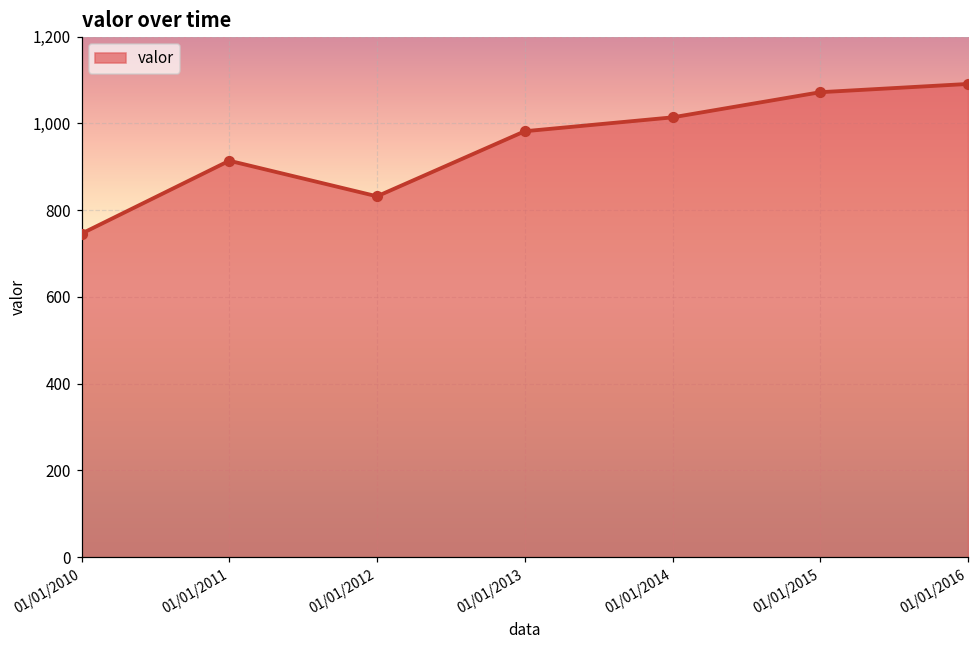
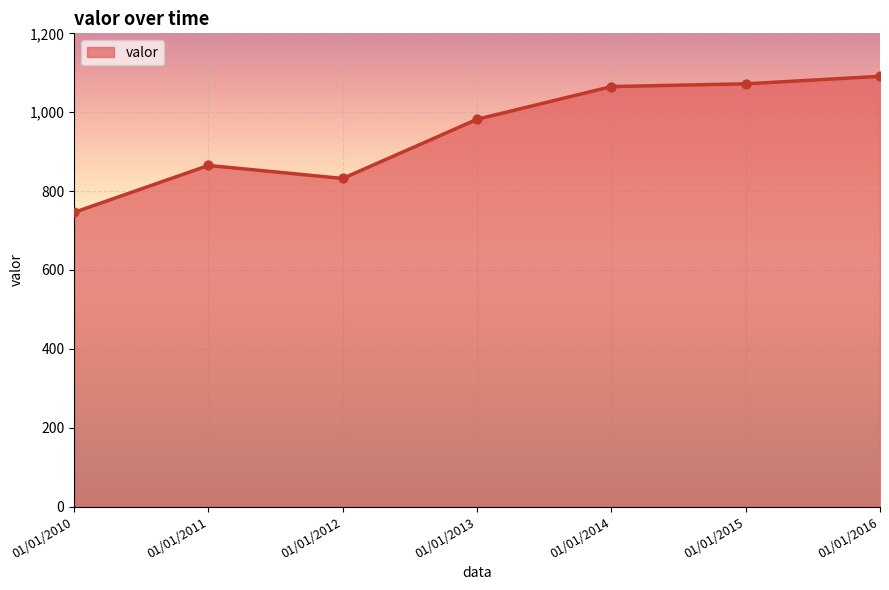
  {
    "01/01/2010": "750",
-   "01/01/2011": "910",
+   "01/01/2011": "870",
    "01/01/2012": "830",
    "01/01/2013": "980",
-   "01/01/2014": "1,010",
+   "01/01/2014": "1,070",
    "01/01/2015": "1,070",
    "01/01/2016": "1,090"
  }
